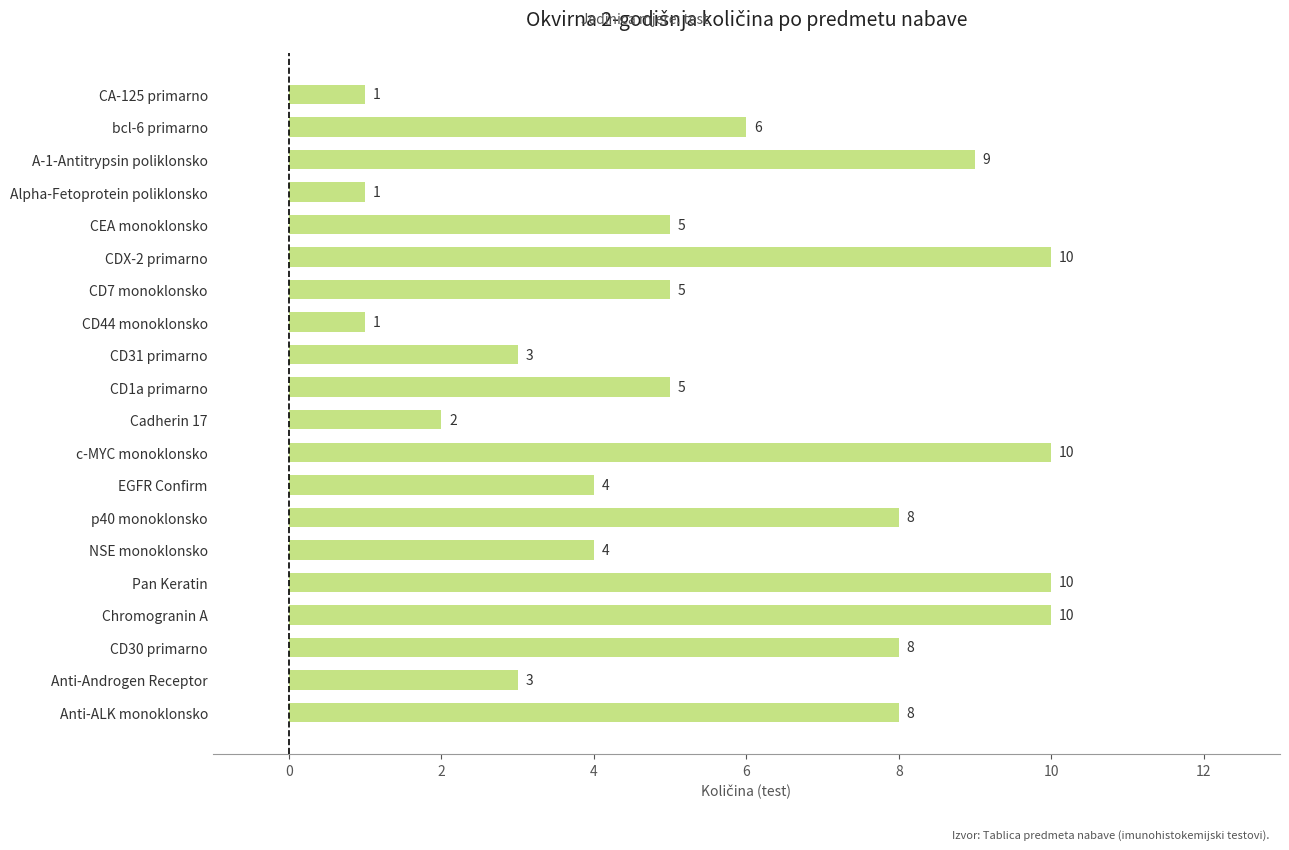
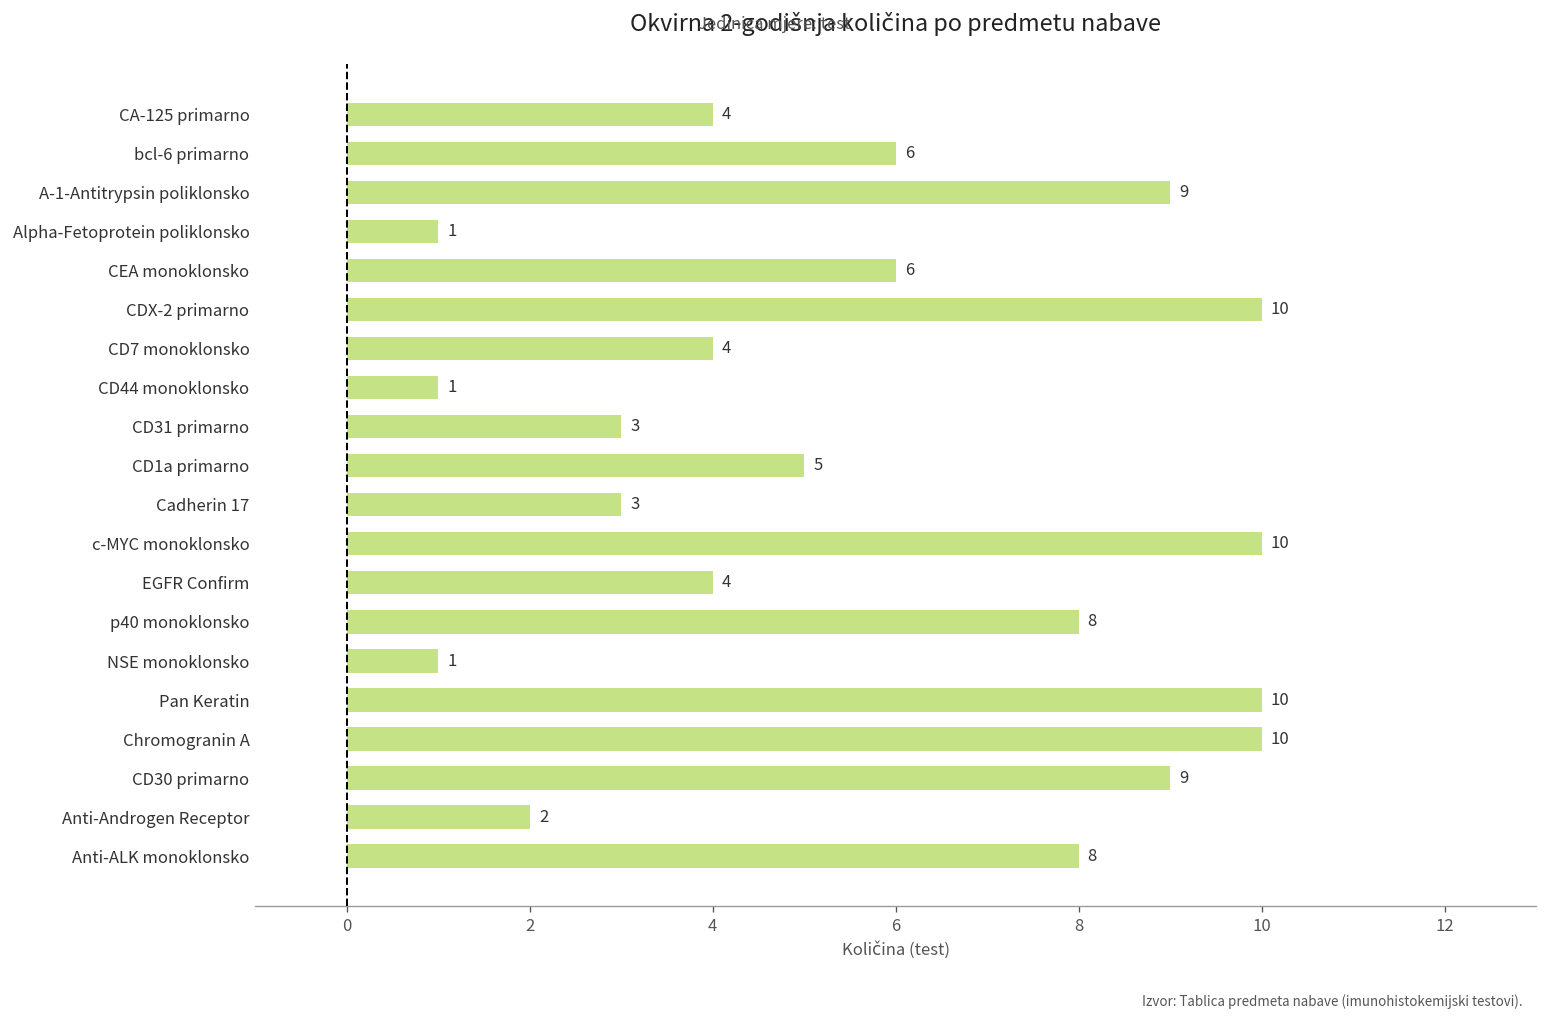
  {
-   "CA-125 primarno": 1,
+   "CA-125 primarno": 4,
    "bcl-6 primarno": 6,
    "A-1-Antitrypsin poliklonsko": 9,
    "Alpha-Fetoprotein poliklonsko": 1,
-   "CEA monoklonsko": 5,
+   "CEA monoklonsko": 6,
    "CDX-2 primarno": 10,
-   "CD7 monoklonsko": 5,
+   "CD7 monoklonsko": 4,
    "CD44 monoklonsko": 1,
    "CD31 primarno": 3,
    "CD1a primarno": 5,
-   "Cadherin 17": 2,
+   "Cadherin 17": 3,
    "c-MYC monoklonsko": 10,
    "EGFR Confirm": 4,
    "p40 monoklonsko": 8,
-   "NSE monoklonsko": 4,
+   "NSE monoklonsko": 1,
    "Pan Keratin": 10,
    "Chromogranin A": 10,
-   "CD30 primarno": 8,
-   "Anti-Androgen Receptor": 3,
+   "CD30 primarno": 9,
+   "Anti-Androgen Receptor": 2,
    "Anti-ALK monoklonsko": 8
  }
